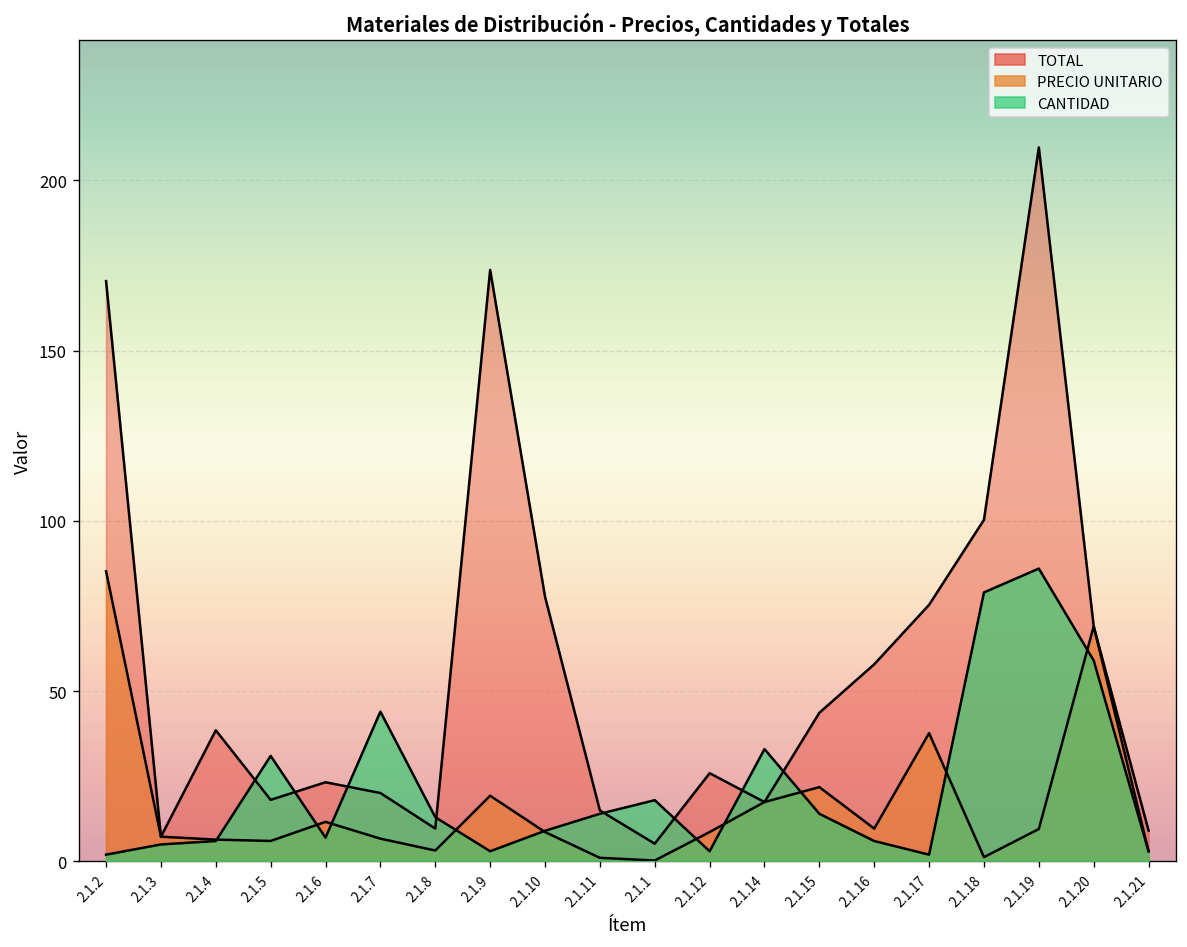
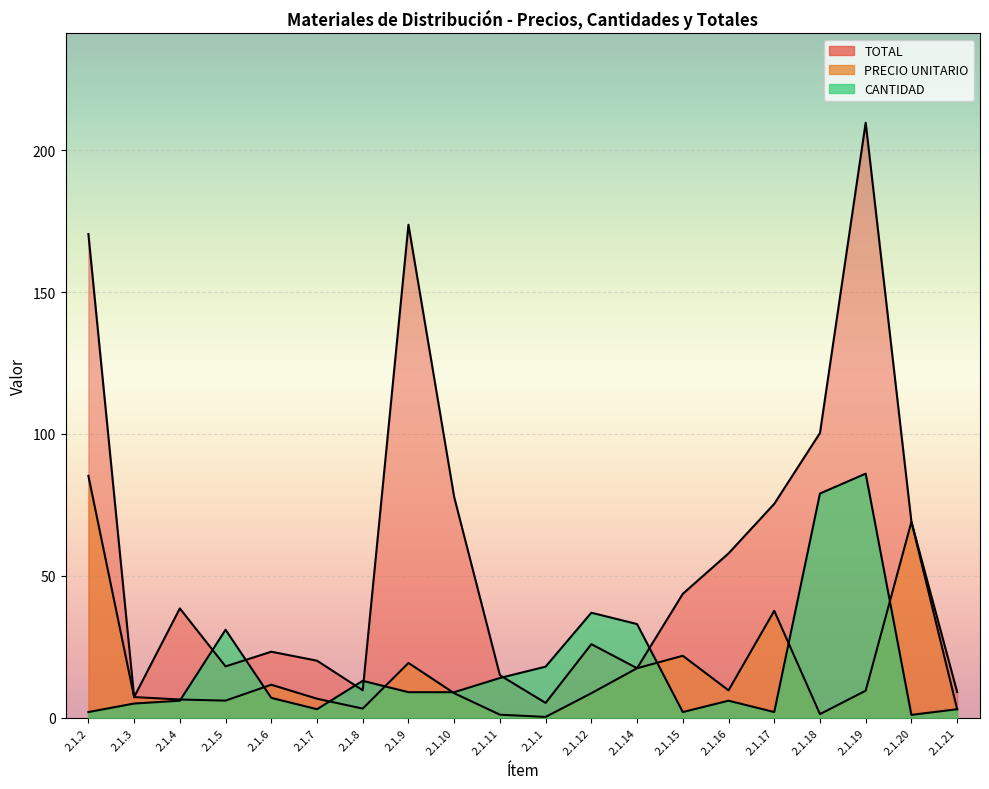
  {
    "CANTIDAD": {
      "2.1.2": 2,
      "2.1.3": 5,
      "2.1.5": 31,
      "2.1.6": 7,
-     "2.1.7": 44,
+     "2.1.7": 3,
      "2.1.8": 13,
-     "2.1.9": 3,
+     "2.1.9": 9,
      "2.1.11": 14,
      "2.1.1": 18,
-     "2.1.12": 3,
+     "2.1.12": 37,
      "2.1.14": 33,
-     "2.1.15": 14,
+     "2.1.15": 2,
      "2.1.16": 6,
      "2.1.17": 2,
      "2.1.18": 79,
      "2.1.19": 86,
-     "2.1.20": 59
+     "2.1.20": 1
    }
  }
